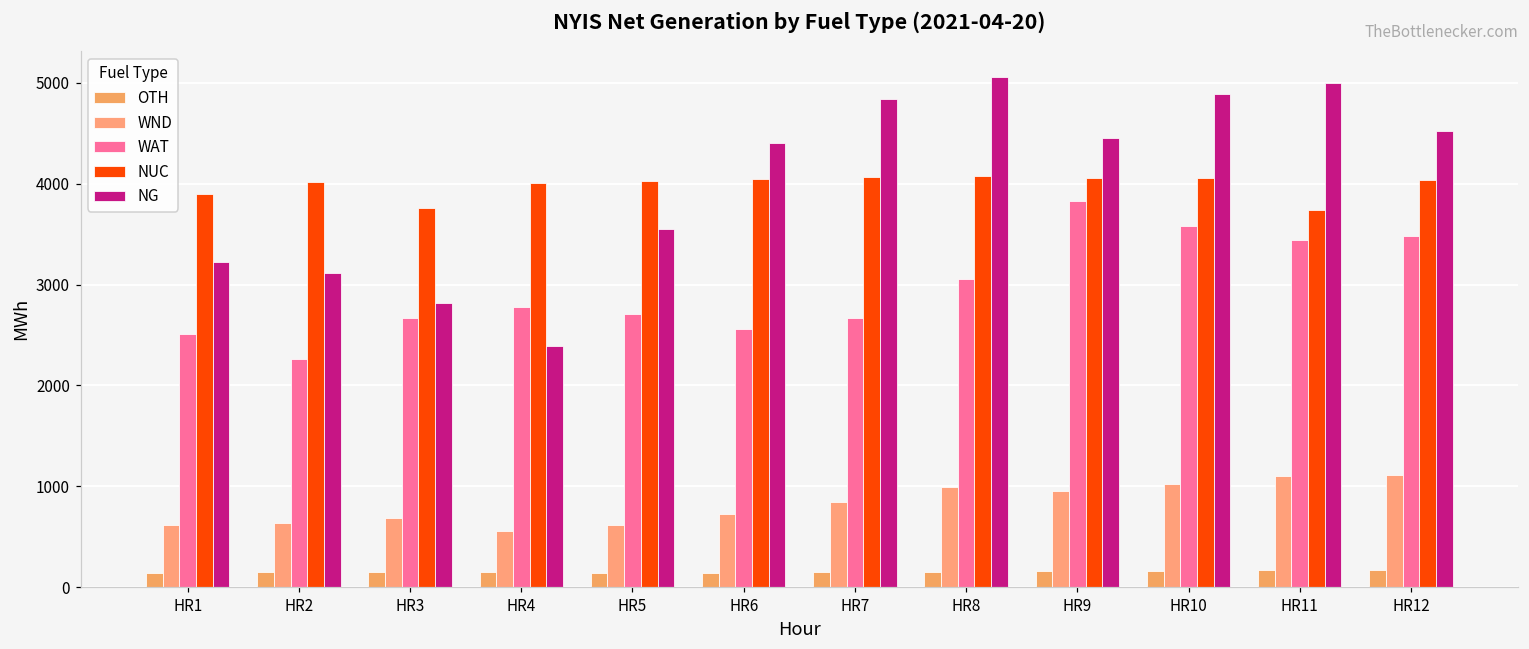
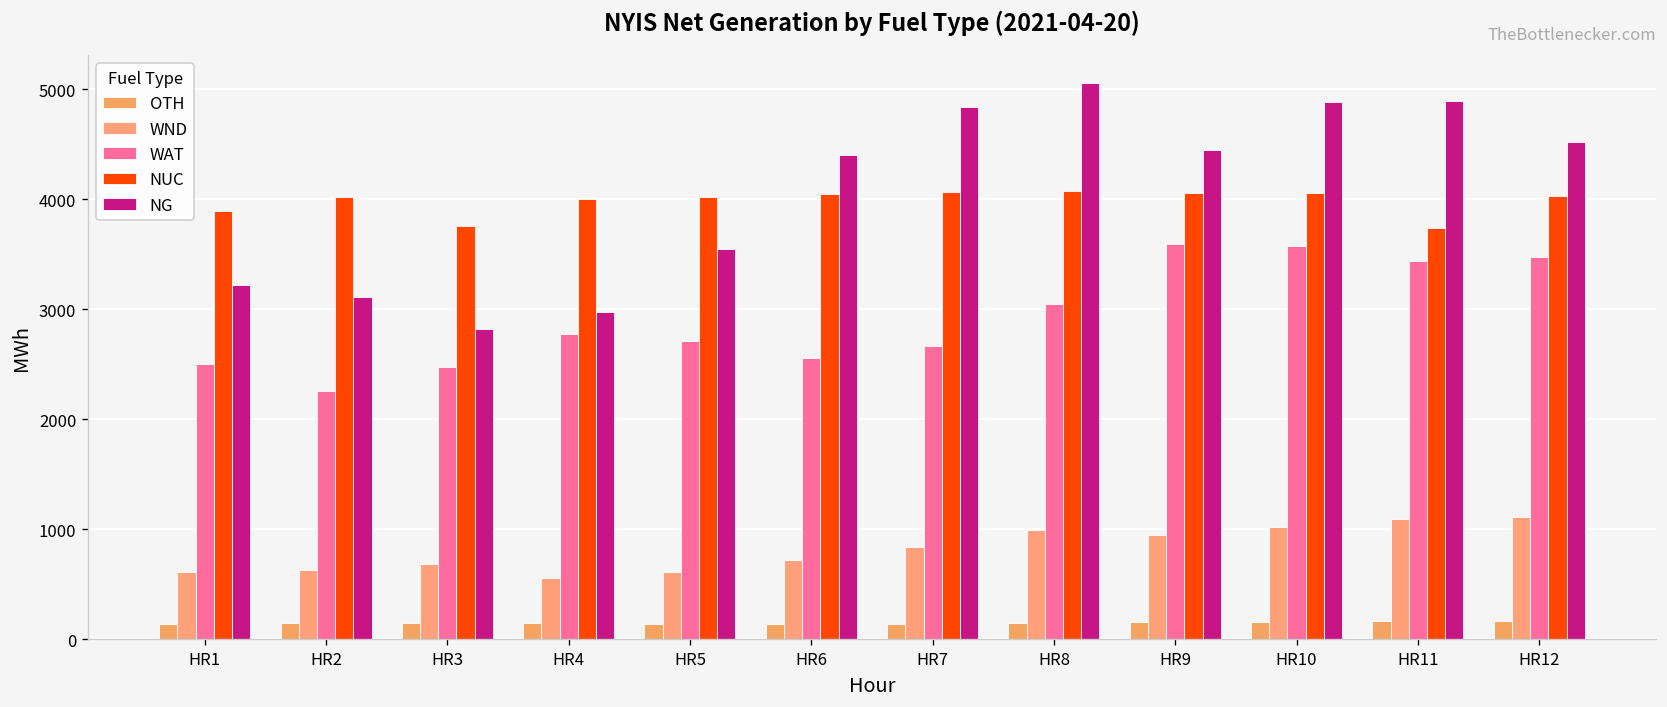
  {
    "WAT": {
      "HR1": 2500,
      "HR2": 2300,
-     "HR3": 2700,
+     "HR3": 2500,
      "HR4": 2800,
      "HR5": 2700,
      "HR6": 2600,
      "HR7": 2700,
      "HR8": 3100,
-     "HR9": 3800,
+     "HR9": 3600,
      "HR10": 3600,
      "HR11": 3400,
      "HR12": 3500
    },
    "NUC": {
      "HR1": 3900,
      "HR2": 4000,
      "HR3": 3800,
      "HR4": 4000,
      "HR5": 4000,
      "HR6": 4100,
      "HR7": 4100,
      "HR8": 4100,
      "HR9": 4100,
      "HR10": 4100,
      "HR11": 3700,
      "HR12": 4000
    },
    "NG": {
      "HR1": 3200,
      "HR2": 3100,
      "HR3": 2800,
-     "HR4": 2400,
+     "HR4": 3000,
      "HR5": 3600,
      "HR6": 4400,
      "HR7": 4800,
      "HR8": 5100,
      "HR9": 4400,
      "HR10": 4900,
-     "HR11": 5000,
+     "HR11": 4900,
      "HR12": 4500
    }
  }
